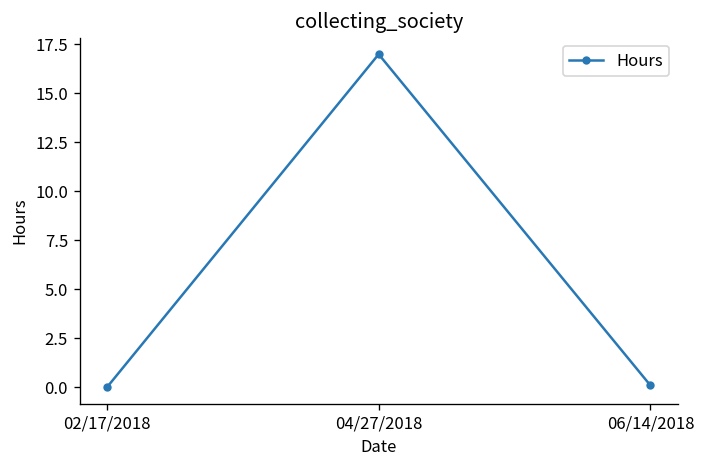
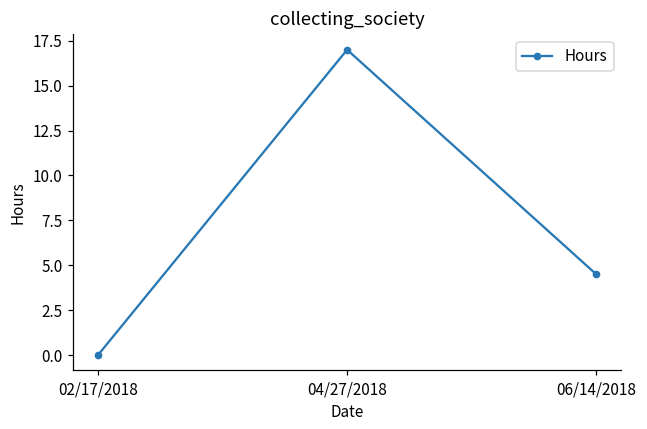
  {
    "02/17/2018": 0.0,
    "04/27/2018": 17.0,
-   "06/14/2018": 0.1
+   "06/14/2018": 4.5
  }
